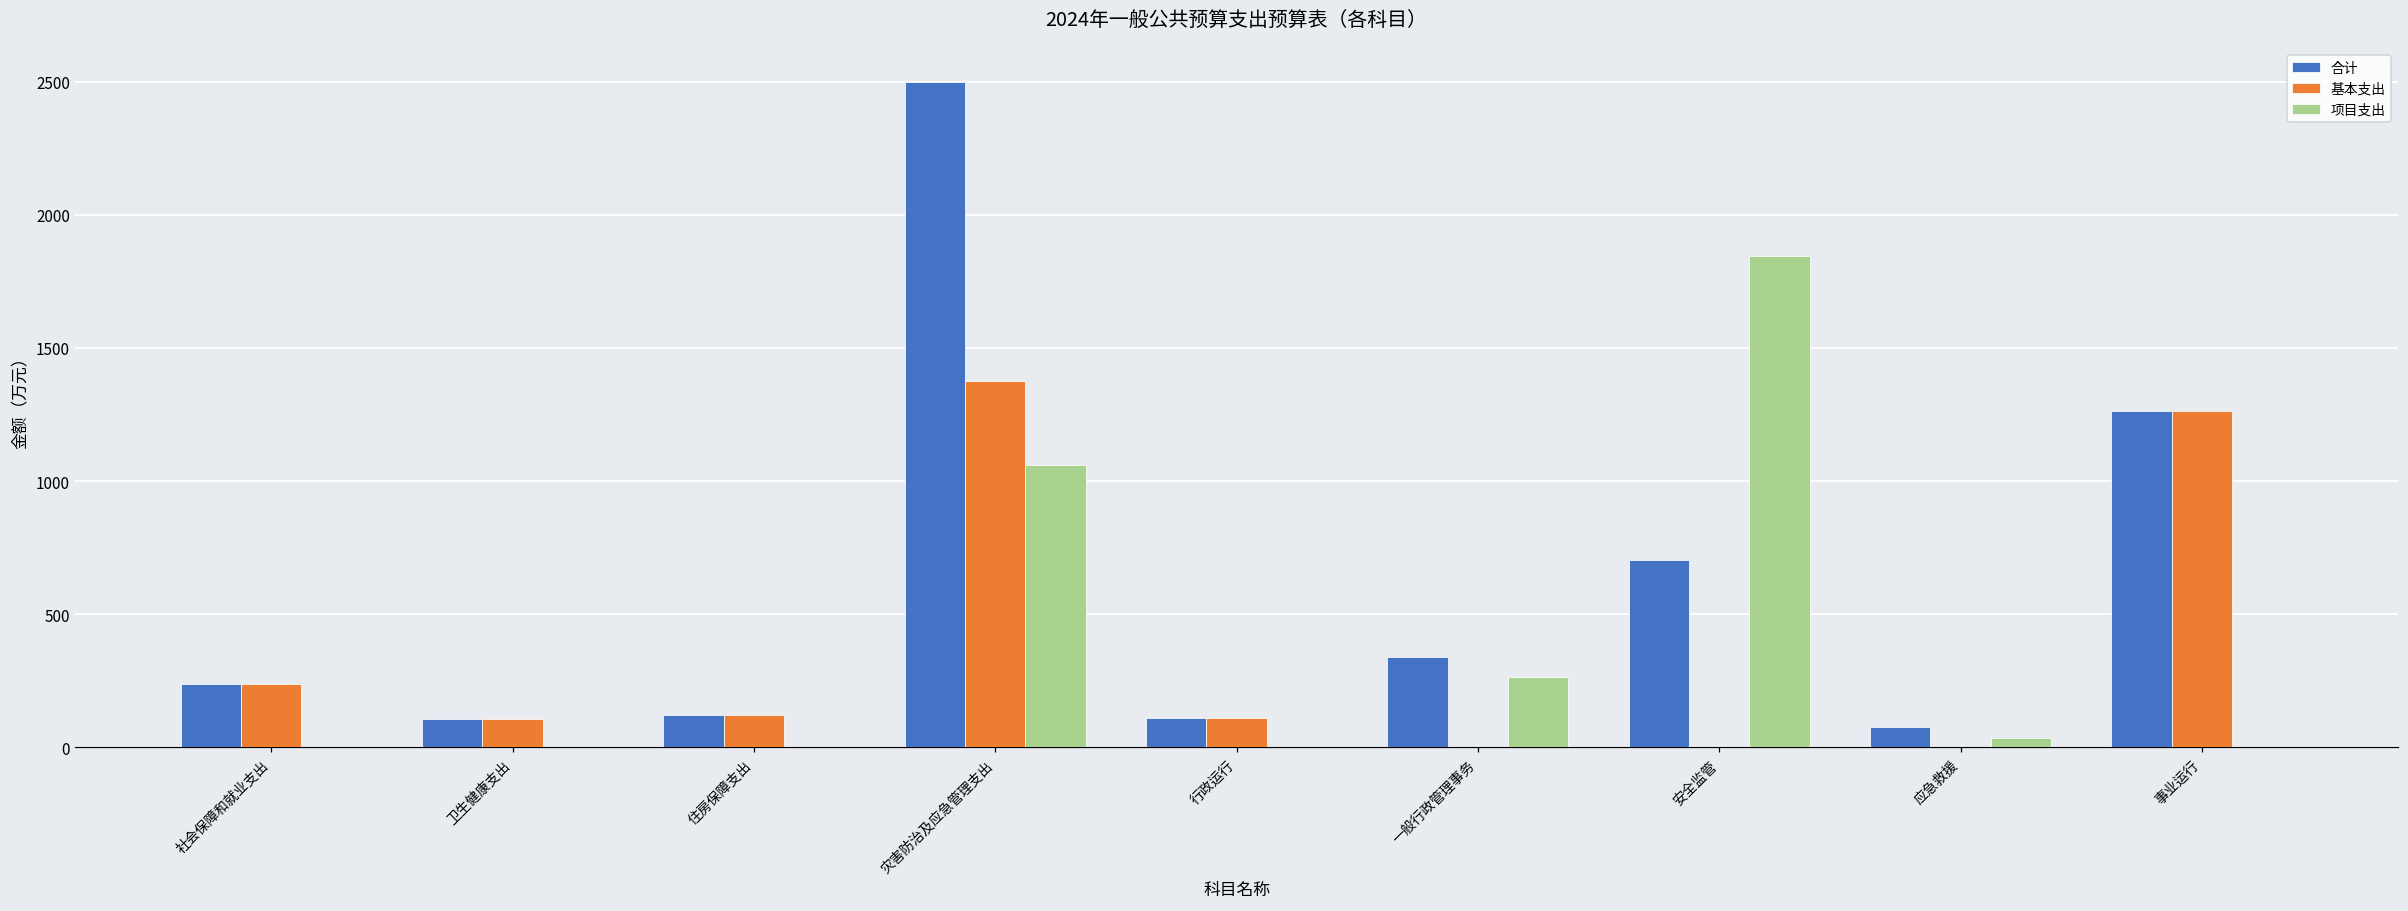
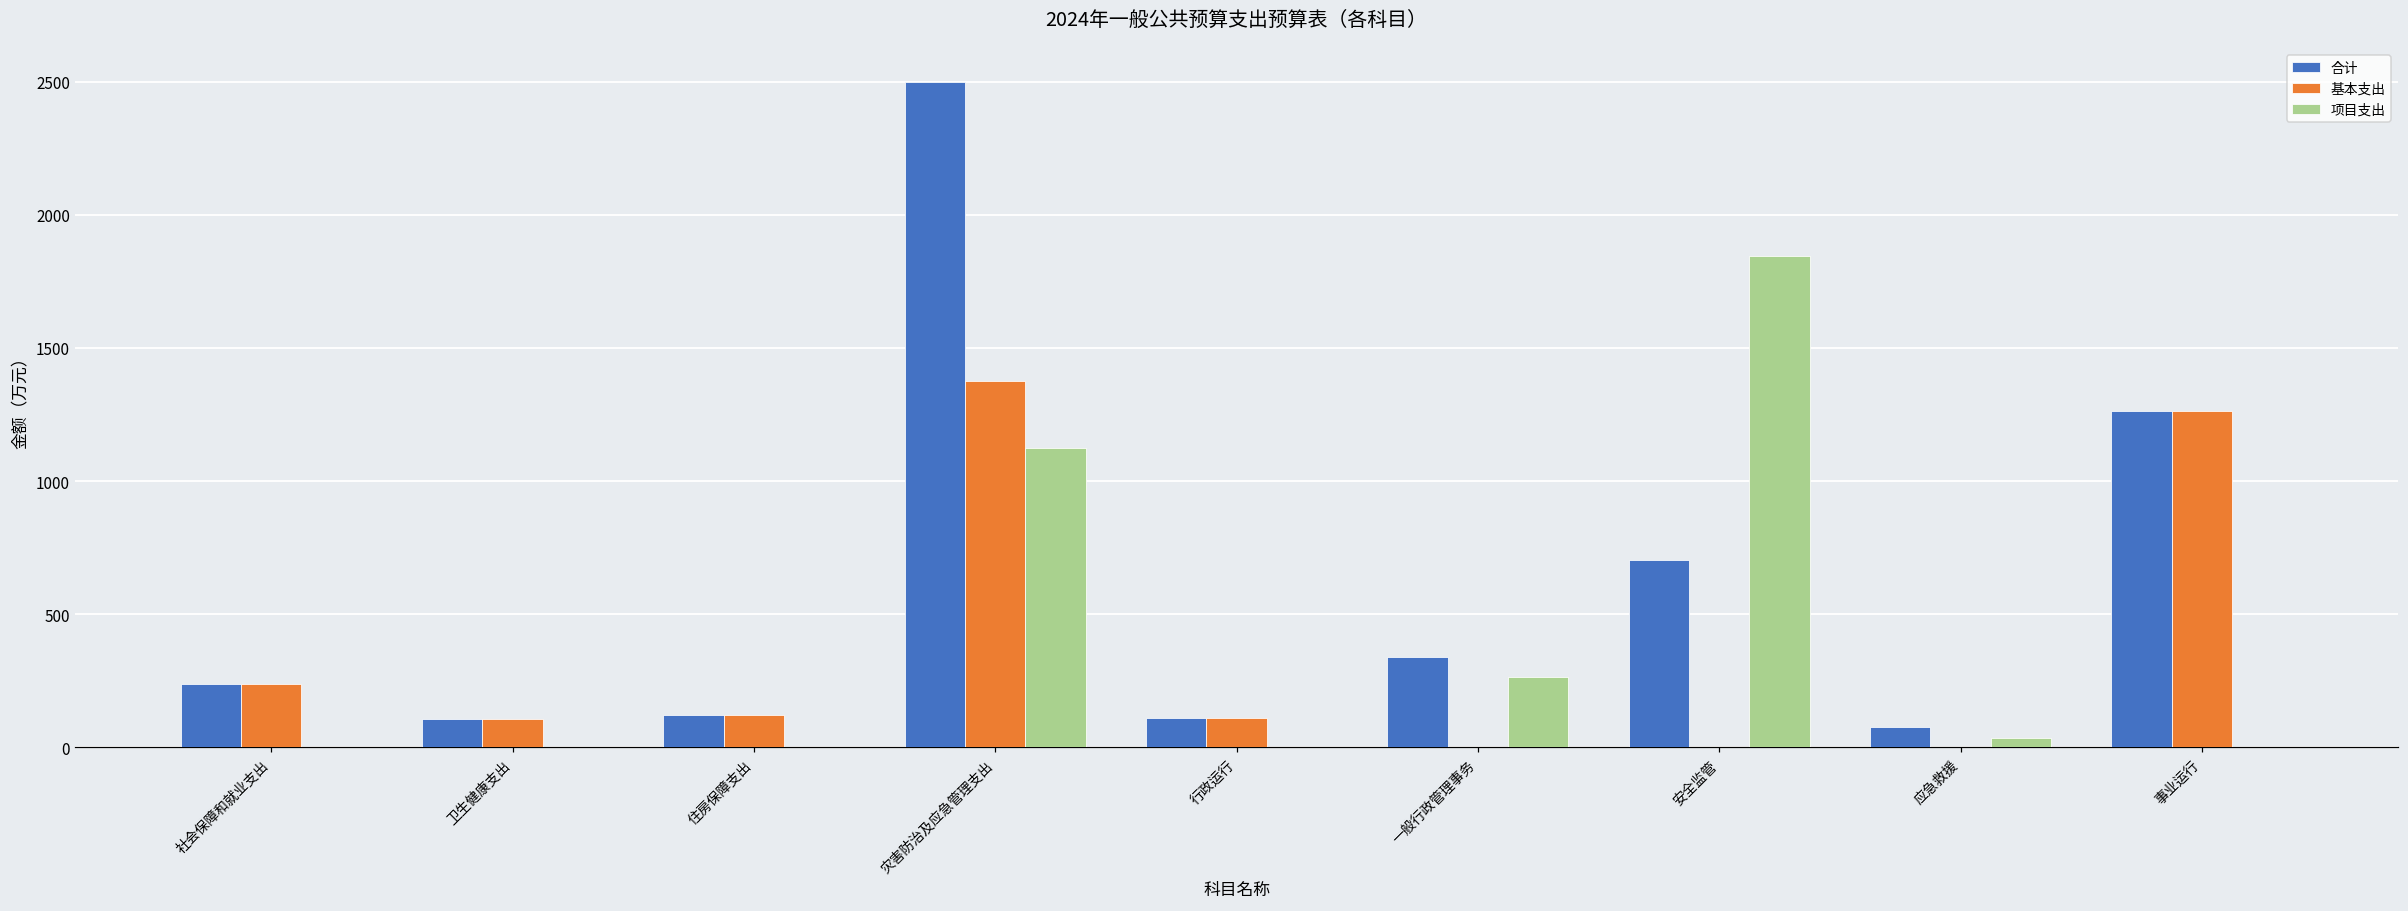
  {
    "合计": {
      "社会保障和就业支出": 240,
      "卫生健康支出": 110,
      "住房保障支出": 120,
      "灾害防治及应急管理支出": 2500,
      "行政运行": 110,
      "一般行政管理事务": 340,
      "安全监管": 710,
      "应急救援": 80,
      "事业运行": 1260
    },
    "基本支出": {
      "社会保障和就业支出": 240,
      "卫生健康支出": 110,
      "住房保障支出": 120,
      "灾害防治及应急管理支出": 1380,
      "行政运行": 110,
      "一般行政管理事务": 0,
      "安全监管": 0,
      "应急救援": 0,
      "事业运行": 1260
    },
    "项目支出": {
      "社会保障和就业支出": 0,
      "卫生健康支出": 0,
      "住房保障支出": 0,
-     "灾害防治及应急管理支出": 1060,
+     "灾害防治及应急管理支出": 1120,
      "行政运行": 0,
      "一般行政管理事务": 260,
      "安全监管": 1850,
      "应急救援": 40,
      "事业运行": 0
    }
  }
